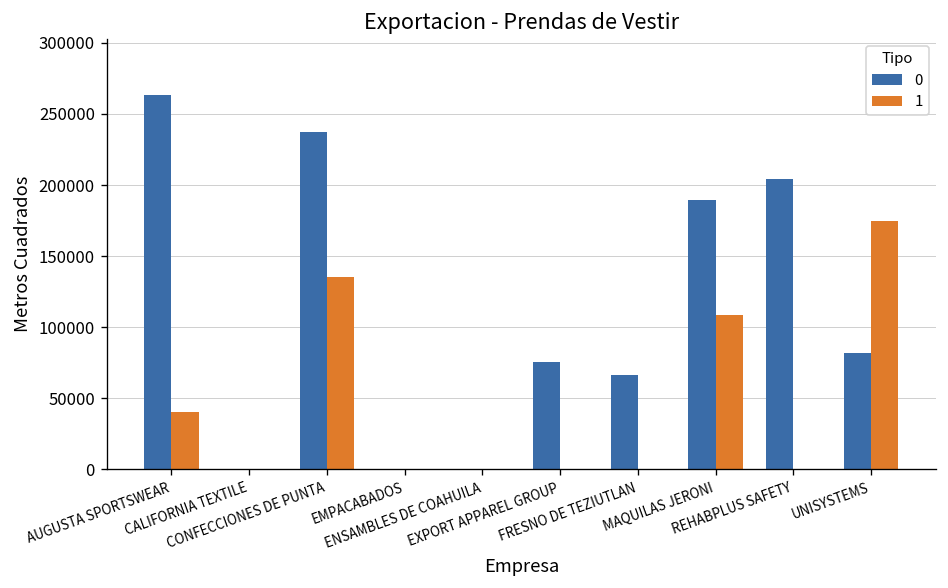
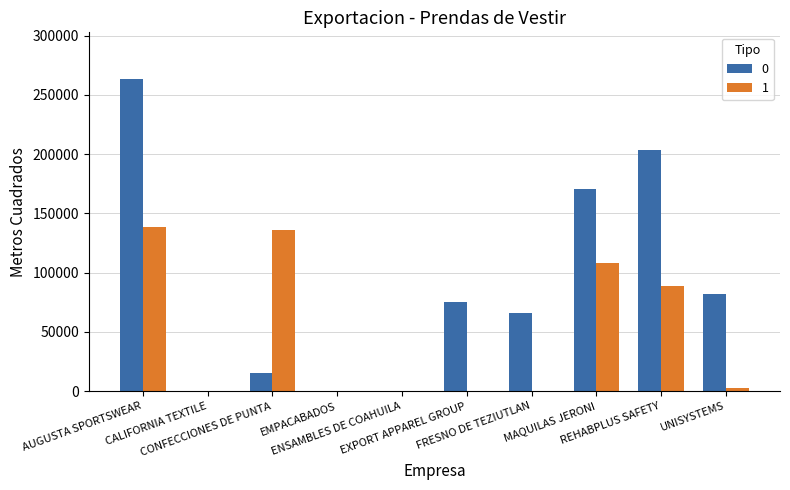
  {
    "0": {
      "AUGUSTA SPORTSWEAR": 263000,
      "CALIFORNIA TEXTILE": 0,
-     "CONFECCIONES DE PUNTA": 238000,
+     "CONFECCIONES DE PUNTA": 15000,
      "EMPACABADOS": 0,
      "ENSAMBLES DE COAHUILA": 0,
      "EXPORT APPAREL GROUP": 75000,
      "FRESNO DE TEZIUTLAN": 66000,
-     "MAQUILAS JERONI": 190000,
+     "MAQUILAS JERONI": 170000,
      "REHABPLUS SAFETY": 204000,
      "UNISYSTEMS": 82000
    },
    "1": {
-     "AUGUSTA SPORTSWEAR": 41000,
+     "AUGUSTA SPORTSWEAR": 138000,
      "CALIFORNIA TEXTILE": 0,
      "CONFECCIONES DE PUNTA": 136000,
      "EMPACABADOS": 0,
      "ENSAMBLES DE COAHUILA": 0,
      "EXPORT APPAREL GROUP": 0,
      "FRESNO DE TEZIUTLAN": 0,
      "MAQUILAS JERONI": 108000,
-     "REHABPLUS SAFETY": 0,
-     "UNISYSTEMS": 175000
+     "REHABPLUS SAFETY": 89000,
+     "UNISYSTEMS": 3000
    }
  }
